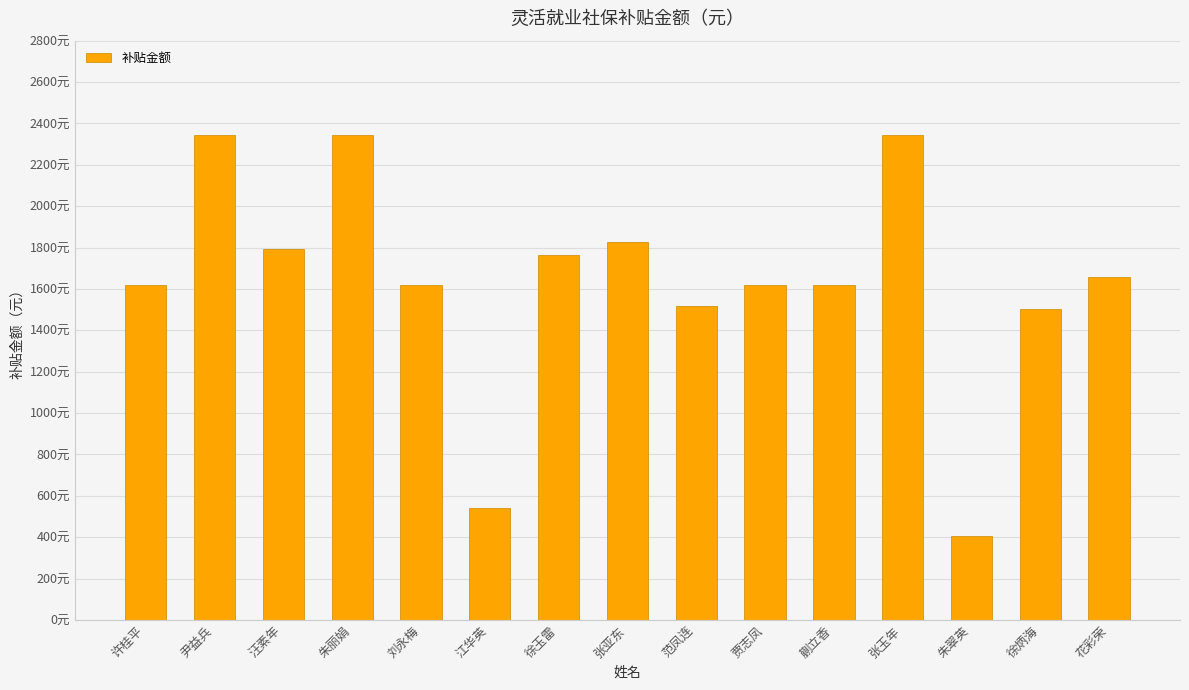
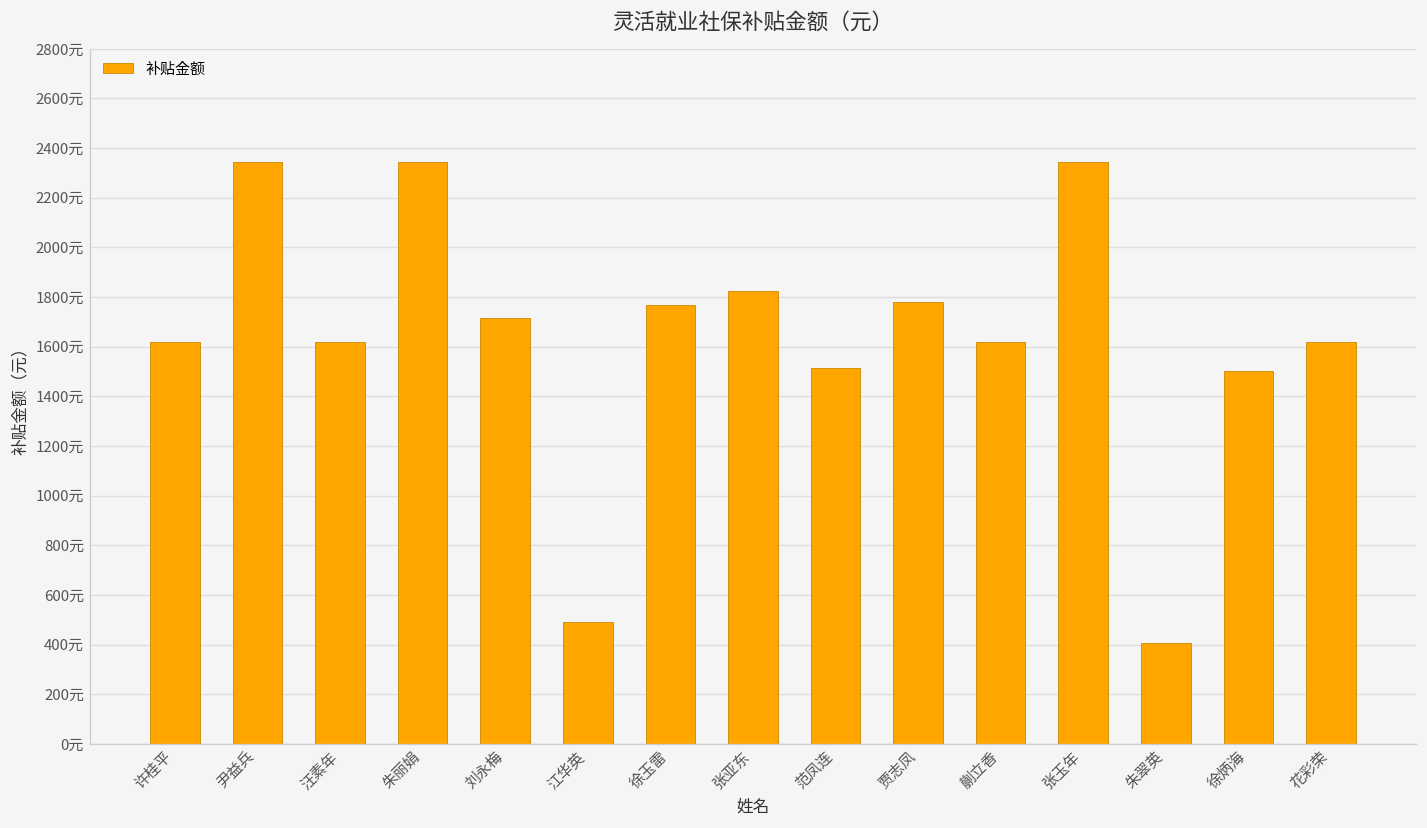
  {
    "许桂平": "1620元",
    "尹益兵": "2350元",
-   "汪素年": "1790元",
+   "汪素年": "1620元",
    "朱丽娟": "2350元",
-   "刘永梅": "1620元",
-   "江华英": "540元",
+   "刘永梅": "1710元",
+   "江华英": "490元",
    "徐玉雷": "1770元",
    "张亚东": "1830元",
    "范凤连": "1520元",
-   "贾志凤": "1620元",
+   "贾志凤": "1780元",
    "蒯立香": "1620元",
    "张玉年": "2350元",
    "朱翠英": "410元",
    "徐炳海": "1500元",
-   "花彩荣": "1660元"
+   "花彩荣": "1620元"
  }
